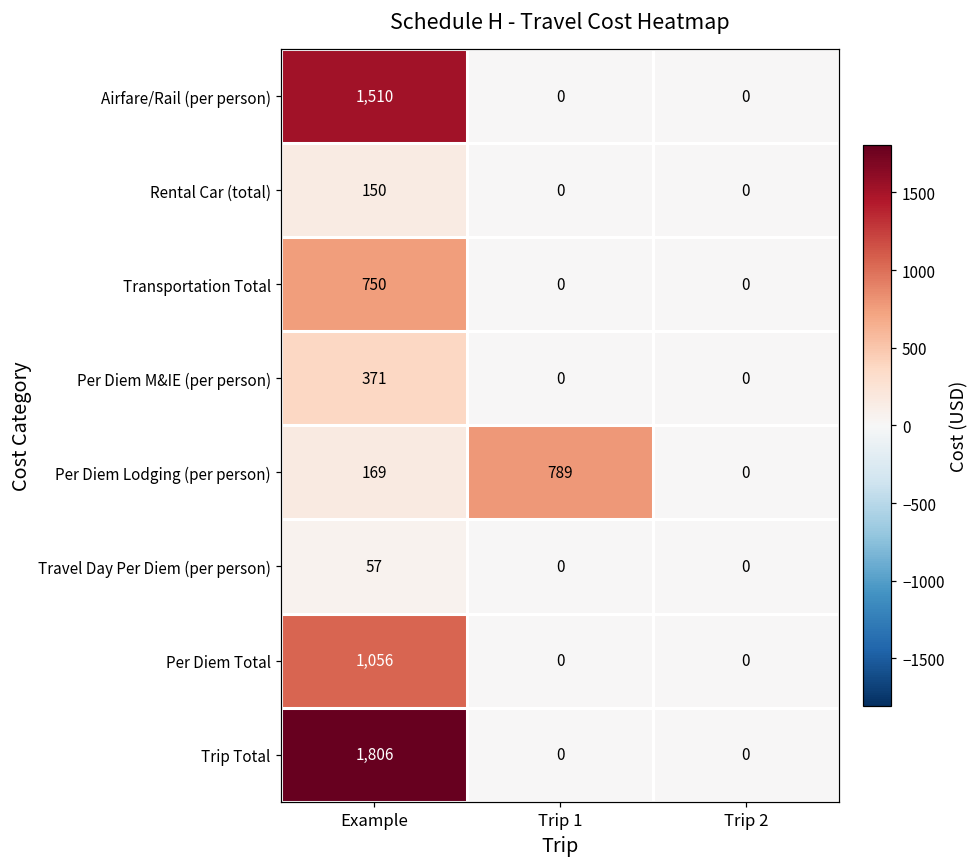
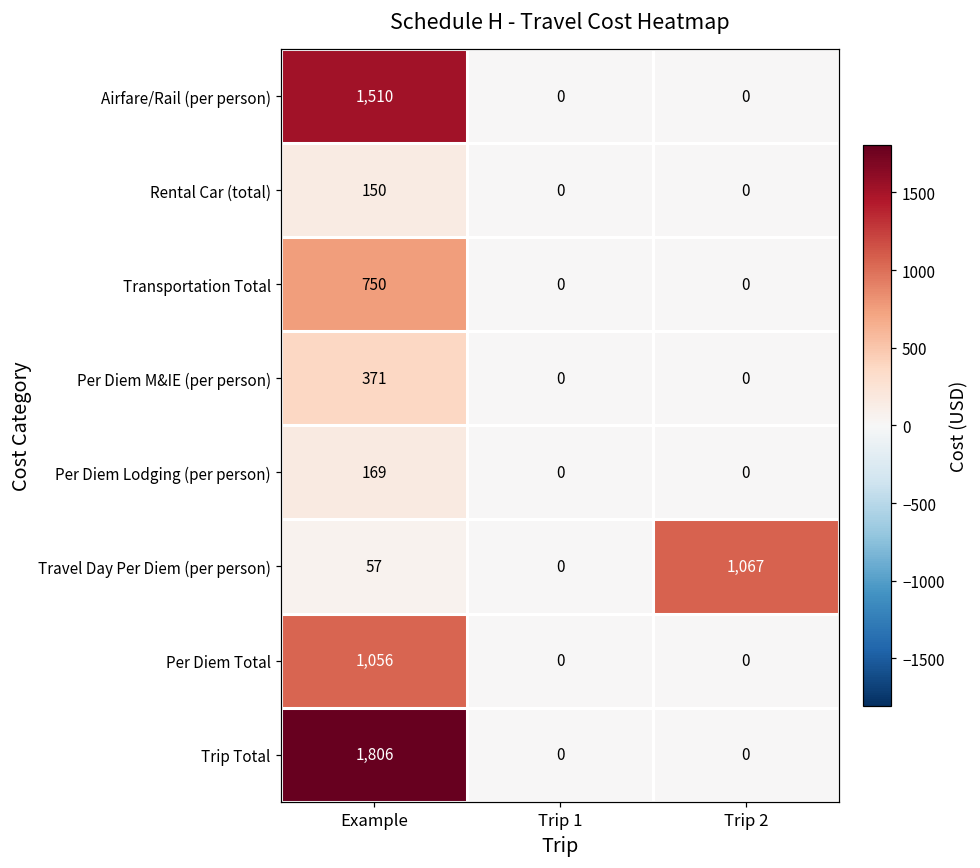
  {
    "Airfare/Rail (per person)": {
      "Example": "1,510",
      "Trip 1": "0",
      "Trip 2": "0"
    },
    "Rental Car (total)": {
      "Example": "150",
      "Trip 1": "0",
      "Trip 2": "0"
    },
    "Transportation Total": {
      "Example": "750",
      "Trip 1": "0",
      "Trip 2": "0"
    },
    "Per Diem M&IE (per person)": {
      "Example": "371",
      "Trip 1": "0",
      "Trip 2": "0"
    },
    "Per Diem Lodging (per person)": {
      "Example": "169",
-     "Trip 1": "789",
+     "Trip 1": "0",
      "Trip 2": "0"
    },
    "Travel Day Per Diem (per person)": {
      "Example": "57",
      "Trip 1": "0",
-     "Trip 2": "0"
+     "Trip 2": "1,067"
    },
    "Per Diem Total": {
      "Example": "1,056",
      "Trip 1": "0",
      "Trip 2": "0"
    },
    "Trip Total": {
      "Example": "1,806",
      "Trip 1": "0",
      "Trip 2": "0"
    }
  }
